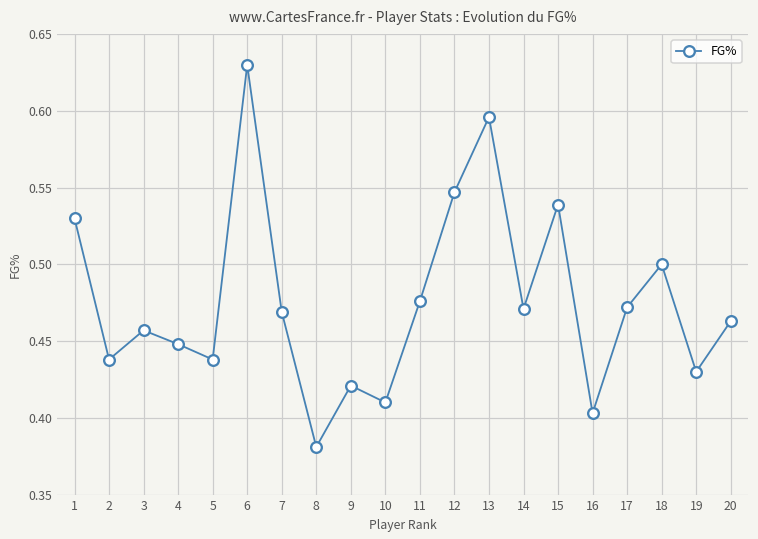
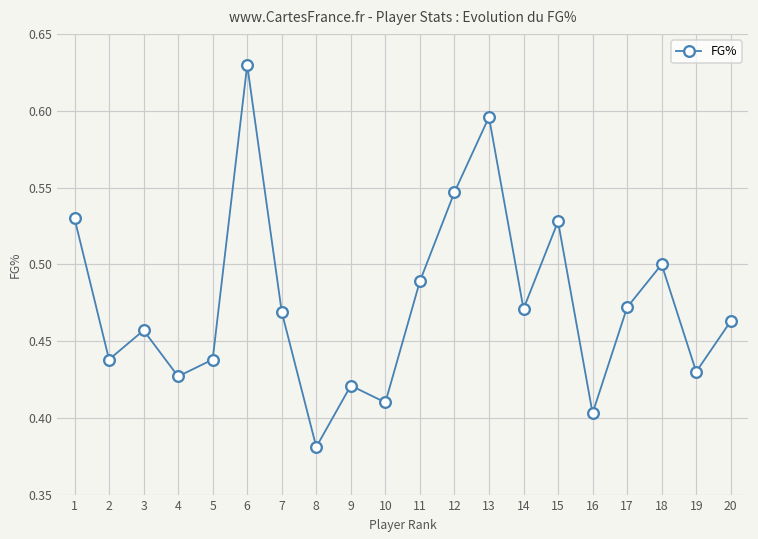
  {
    "1": 0.530,
    "2": 0.438,
    "3": 0.457,
-   "4": 0.448,
+   "4": 0.427,
    "5": 0.438,
    "6": 0.630,
    "7": 0.469,
    "8": 0.381,
    "9": 0.421,
    "10": 0.410,
-   "11": 0.476,
+   "11": 0.489,
    "12": 0.547,
    "13": 0.596,
    "14": 0.471,
-   "15": 0.539,
+   "15": 0.528,
    "16": 0.403,
    "17": 0.472,
    "18": 0.500,
    "19": 0.430,
    "20": 0.463
  }
